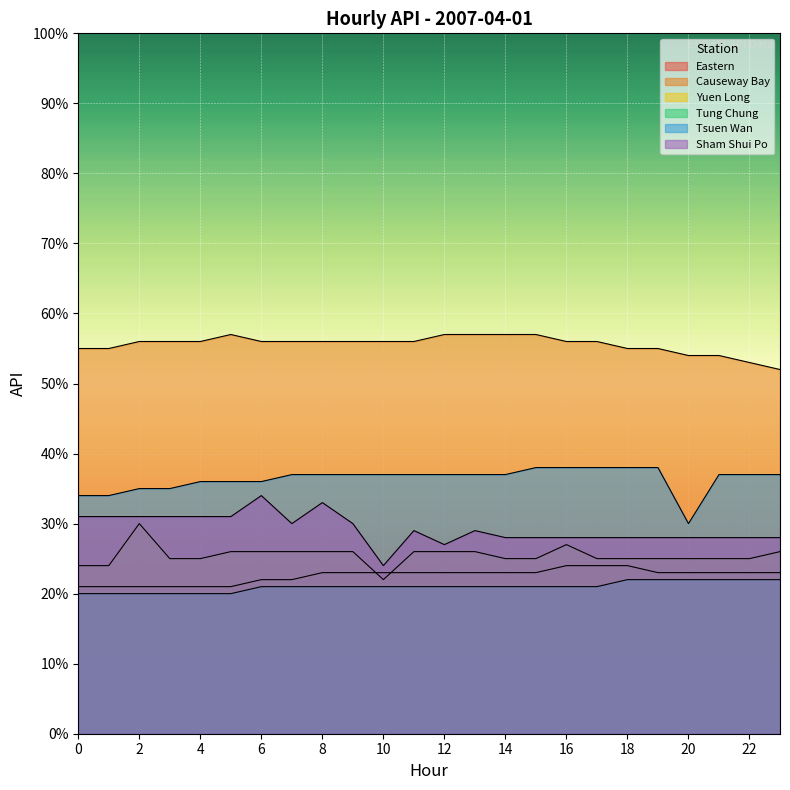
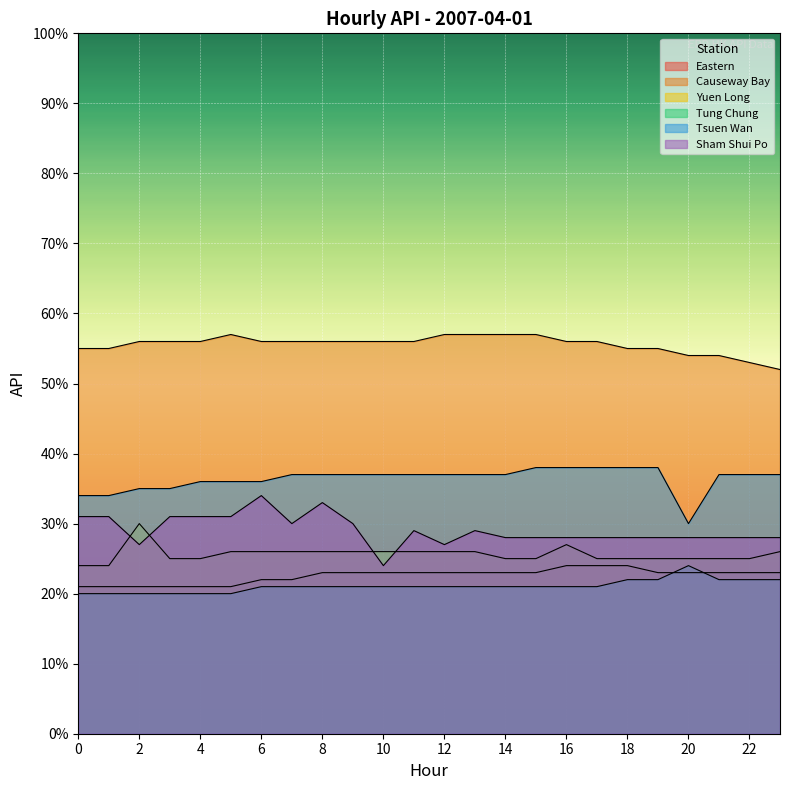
  {
    "Yuen Long": {
      "0": "24%",
      "2": "30%",
      "4": "25%",
      "6": "26%",
      "8": "26%",
-     "10": "22%",
+     "10": "26%",
      "12": "26%",
      "14": "25%",
      "16": "27%",
      "18": "25%",
      "20": "25%",
      "22": "25%"
    },
    "Tung Chung": {
      "0": "20%",
      "2": "20%",
      "4": "20%",
      "6": "21%",
      "8": "21%",
      "10": "21%",
      "12": "21%",
      "14": "21%",
      "16": "21%",
      "18": "22%",
-     "20": "22%",
+     "20": "24%",
      "22": "22%"
    },
    "Tsuen Wan": {
      "0": "34%",
      "2": "35%",
      "4": "36%",
      "6": "36%",
      "8": "37%",
      "10": "37%",
      "12": "37%",
      "14": "37%",
      "16": "38%",
      "18": "38%",
      "20": "30%",
      "22": "37%"
    },
    "Sham Shui Po": {
      "0": "31%",
-     "2": "31%",
+     "2": "27%",
      "4": "31%",
      "6": "34%",
      "8": "33%",
      "10": "24%",
      "12": "27%",
      "14": "28%",
      "16": "28%",
      "18": "28%",
      "20": "28%",
      "22": "28%"
    }
  }
